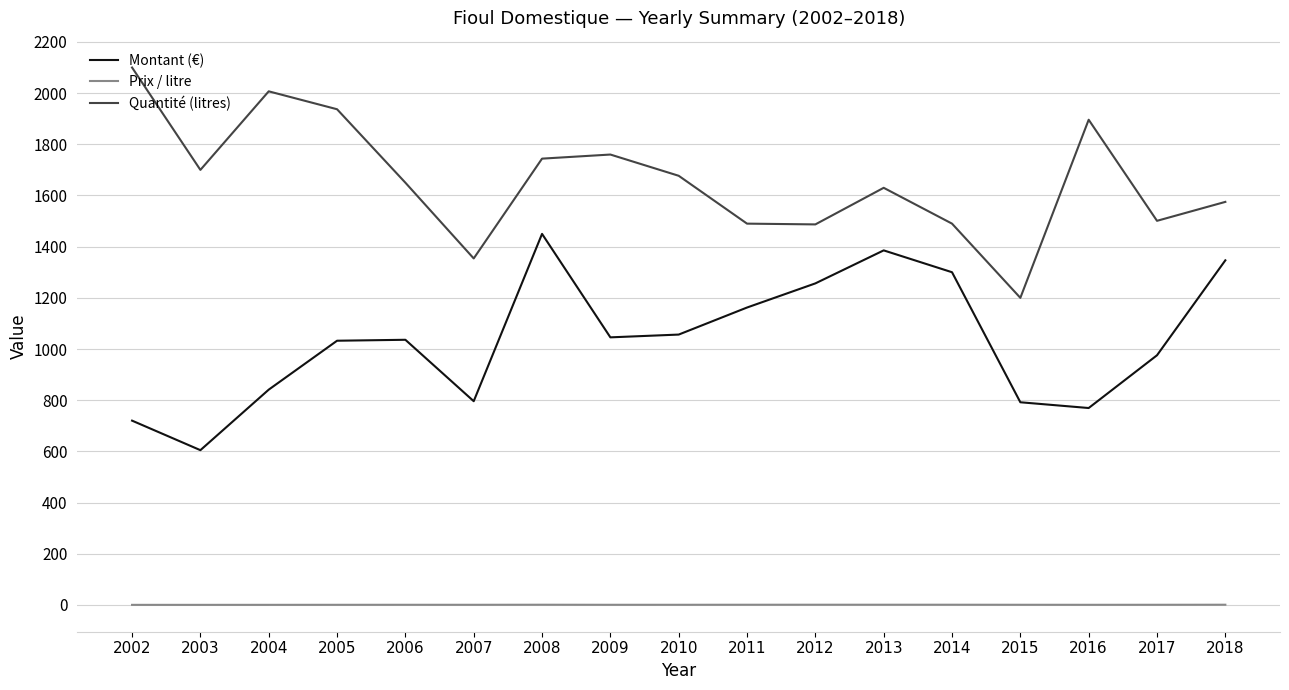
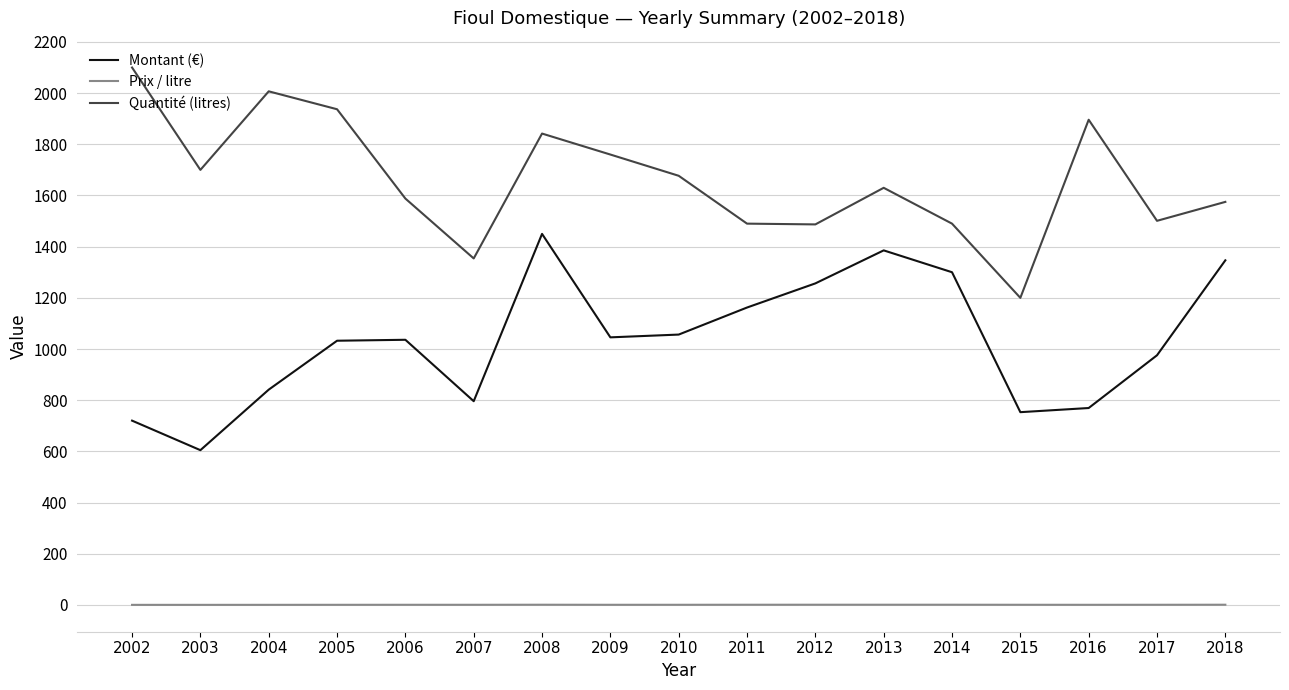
  {
    "Montant (€)": {
      "2002": 720,
      "2003": 600,
      "2004": 840,
      "2005": 1030,
      "2006": 1040,
      "2007": 800,
      "2008": 1450,
      "2009": 1050,
      "2010": 1060,
      "2011": 1160,
      "2012": 1260,
      "2013": 1390,
      "2014": 1300,
-     "2015": 790,
+     "2015": 750,
      "2016": 770,
      "2017": 980,
      "2018": 1350
    },
    "Prix / litre": {
      "2002": 0,
      "2003": 0,
      "2004": 0,
      "2005": 0,
      "2006": 0,
      "2007": 0,
      "2008": 0,
      "2009": 0,
      "2010": 0,
      "2011": 0,
      "2012": 0,
      "2013": 0,
      "2014": 0,
      "2015": 0,
      "2016": 0,
      "2017": 0,
      "2018": 0
    },
    "Quantité (litres)": {
      "2002": 2100,
      "2003": 1700,
      "2004": 2010,
      "2005": 1940,
-     "2006": 1650,
+     "2006": 1590,
      "2007": 1350,
-     "2008": 1740,
+     "2008": 1840,
      "2009": 1760,
      "2010": 1680,
      "2011": 1490,
      "2012": 1490,
      "2013": 1630,
      "2014": 1490,
      "2015": 1200,
      "2016": 1900,
      "2017": 1500,
      "2018": 1580
    }
  }
